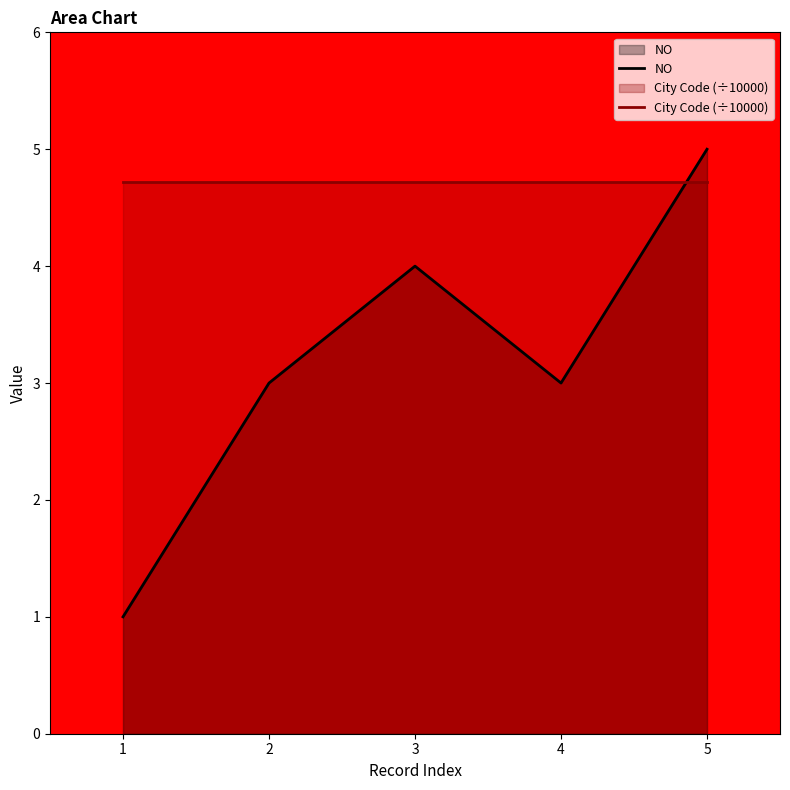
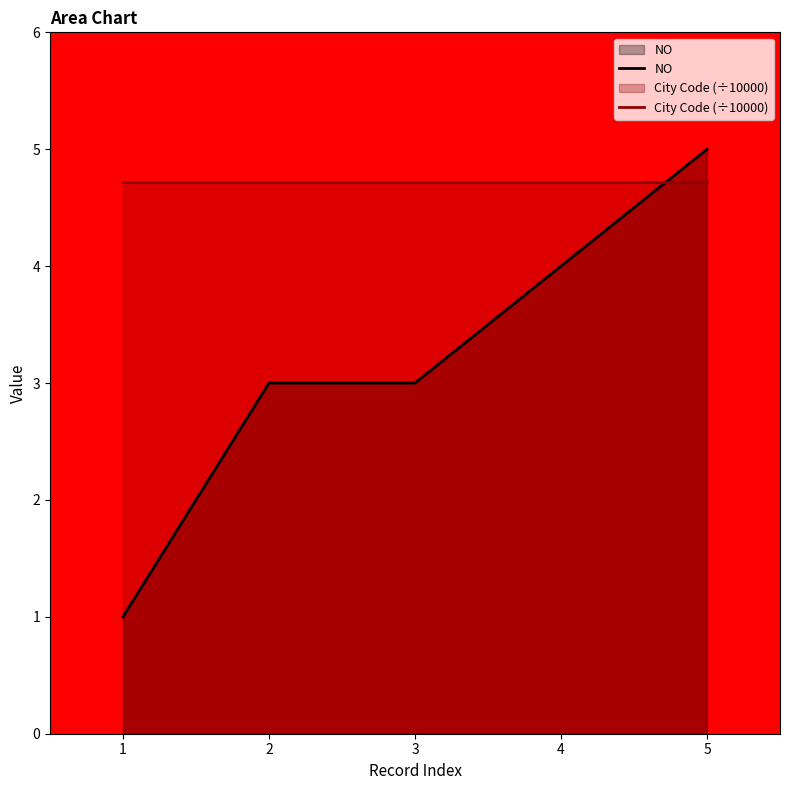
  {
    "NO": {
      "1": 1,
      "2": 3,
-     "3": 4,
-     "4": 3,
+     "3": 3,
+     "4": 4,
      "5": 5
    },
    "City Code (÷10000)": {
      "1": 4.72,
      "2": 4.72,
      "3": 4.72,
      "4": 4.72,
      "5": 4.72
    }
  }
